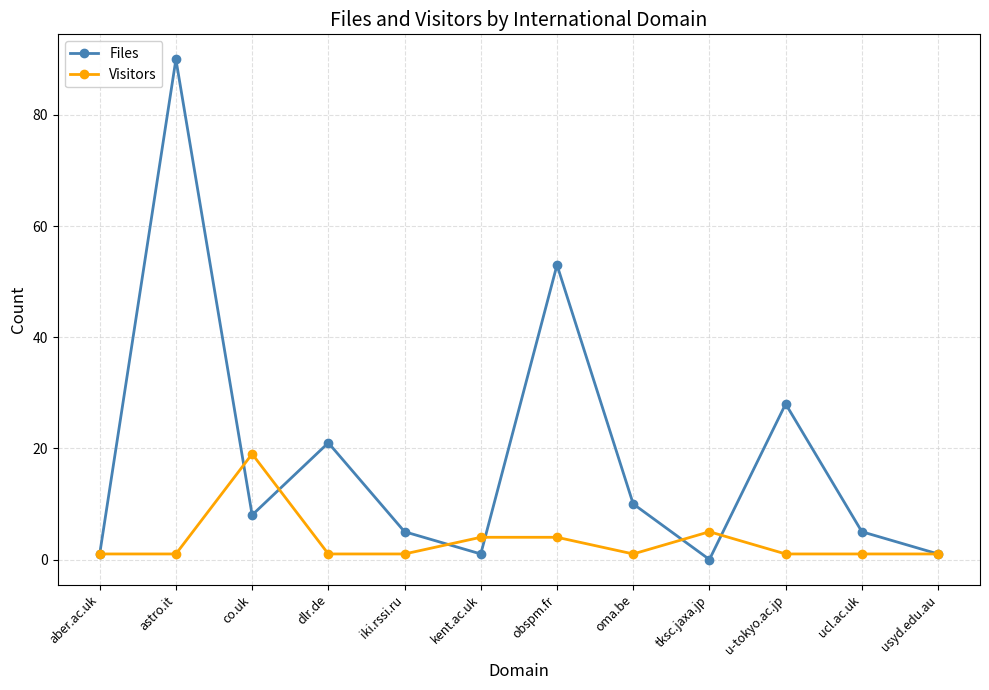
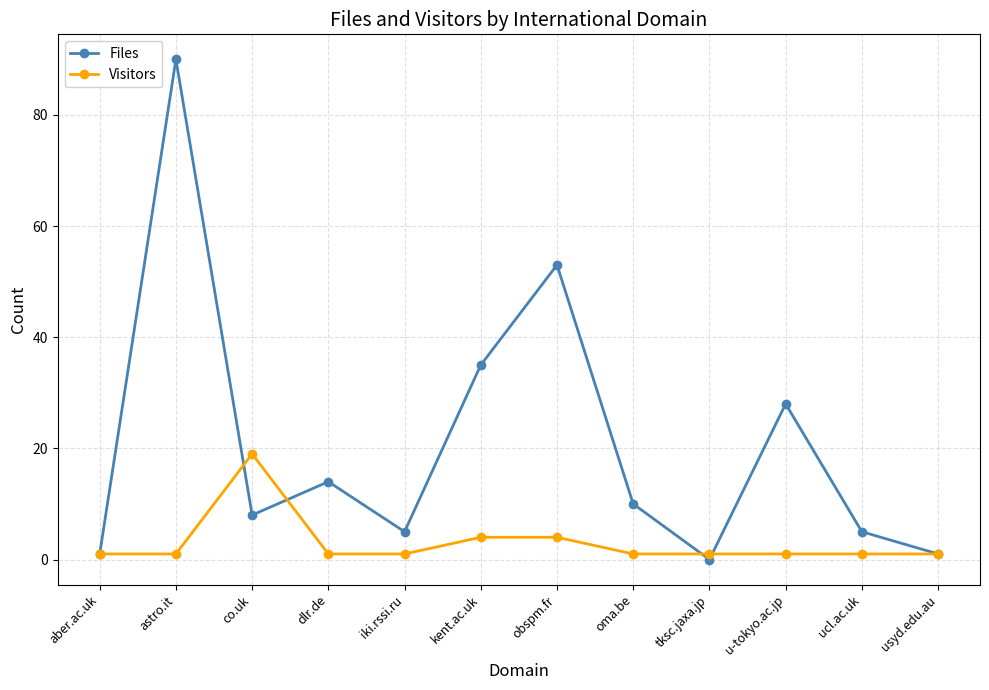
  {
    "Files": {
      "astro.it": 90,
      "co.uk": 8,
-     "dlr.de": 21,
+     "dlr.de": 14,
      "iki.rssi.ru": 5,
-     "kent.ac.uk": 1,
+     "kent.ac.uk": 35,
      "obspm.fr": 53,
      "oma.be": 10,
      "tksc.jaxa.jp": 0,
      "u-tokyo.ac.jp": 28,
      "ucl.ac.uk": 5
    },
    "Visitors": {
      "astro.it": 1,
      "co.uk": 19,
      "dlr.de": 1,
      "iki.rssi.ru": 1,
      "kent.ac.uk": 4,
      "obspm.fr": 4,
      "oma.be": 1,
-     "tksc.jaxa.jp": 5,
+     "tksc.jaxa.jp": 1,
      "u-tokyo.ac.jp": 1,
      "ucl.ac.uk": 1
    }
  }
